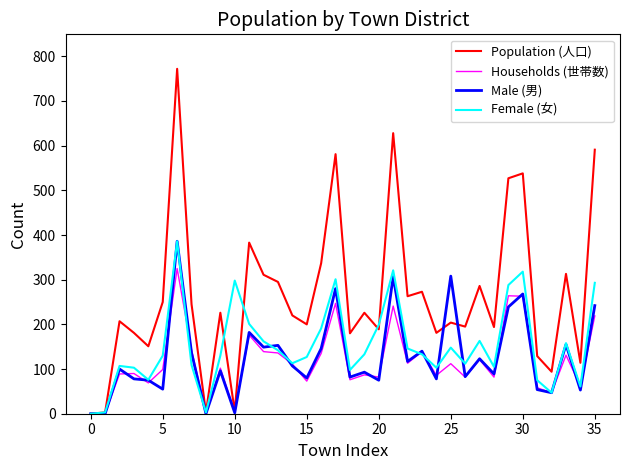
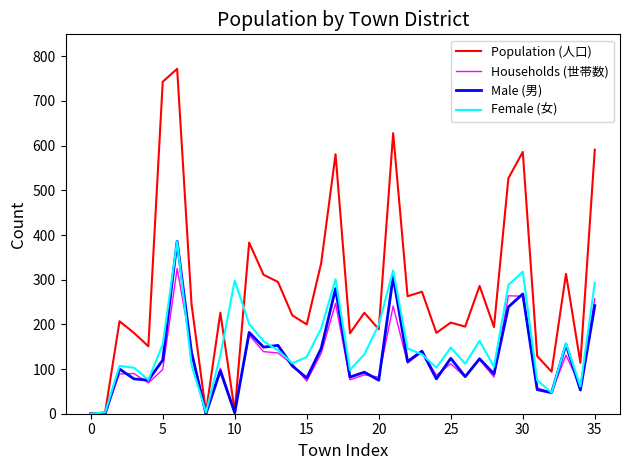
  {
    "Population (人口)": {
-     "5": 250,
+     "5": 740,
      "15": 200,
      "20": 190,
      "25": 200,
-     "30": 540,
+     "30": 590,
      "35": 590
    },
    "Households (世帯数)": {
      "5": 100,
      "15": 70,
      "20": 80,
      "25": 110,
-     "35": 220
+     "35": 260
    },
    "Male (男)": {
-     "5": 60,
+     "5": 120,
      "15": 80,
      "20": 80,
-     "25": 310,
+     "25": 120,
      "35": 240
    },
    "Female (女)": {
-     "5": 130,
+     "5": 160,
      "10": 300,
      "15": 130,
      "20": 200,
      "25": 150,
      "30": 320,
      "35": 290
    }
  }
